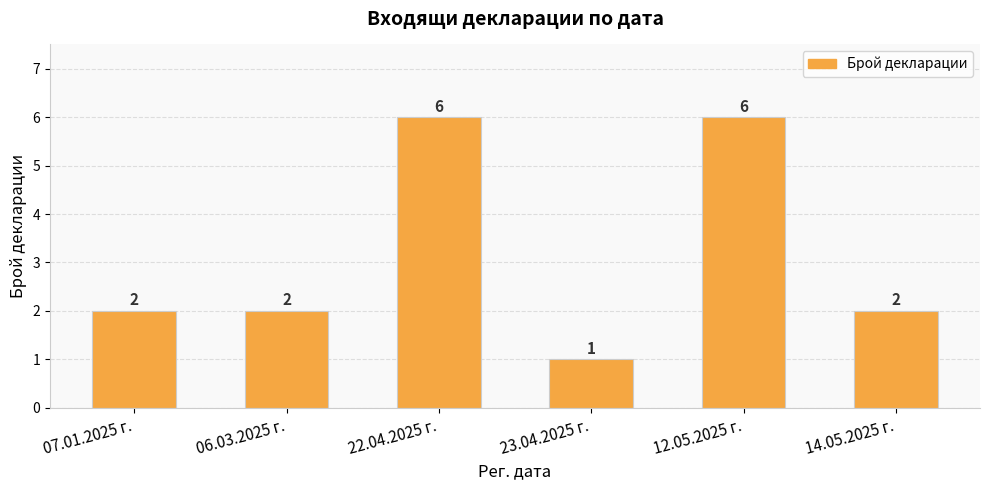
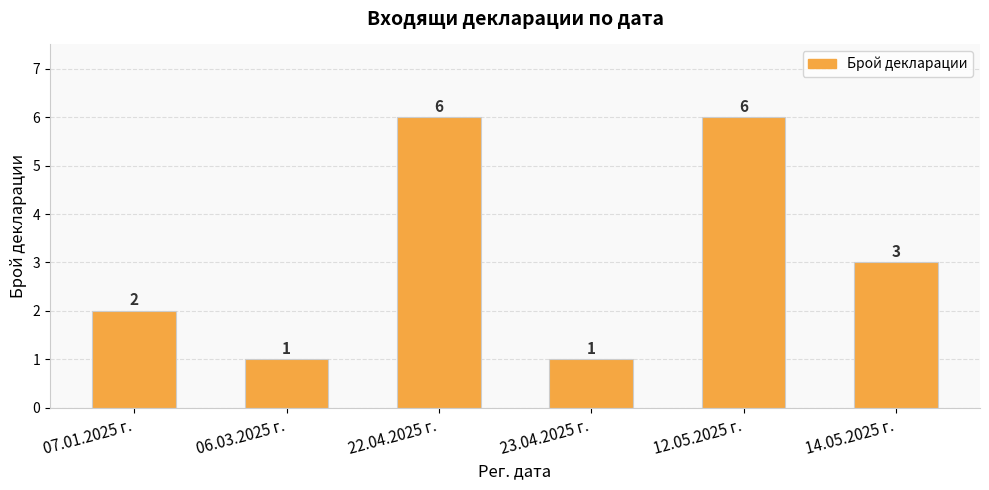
  {
    "07.01.2025 г.": 2,
-   "06.03.2025 г.": 2,
+   "06.03.2025 г.": 1,
    "22.04.2025 г.": 6,
    "23.04.2025 г.": 1,
    "12.05.2025 г.": 6,
-   "14.05.2025 г.": 2
+   "14.05.2025 г.": 3
  }
